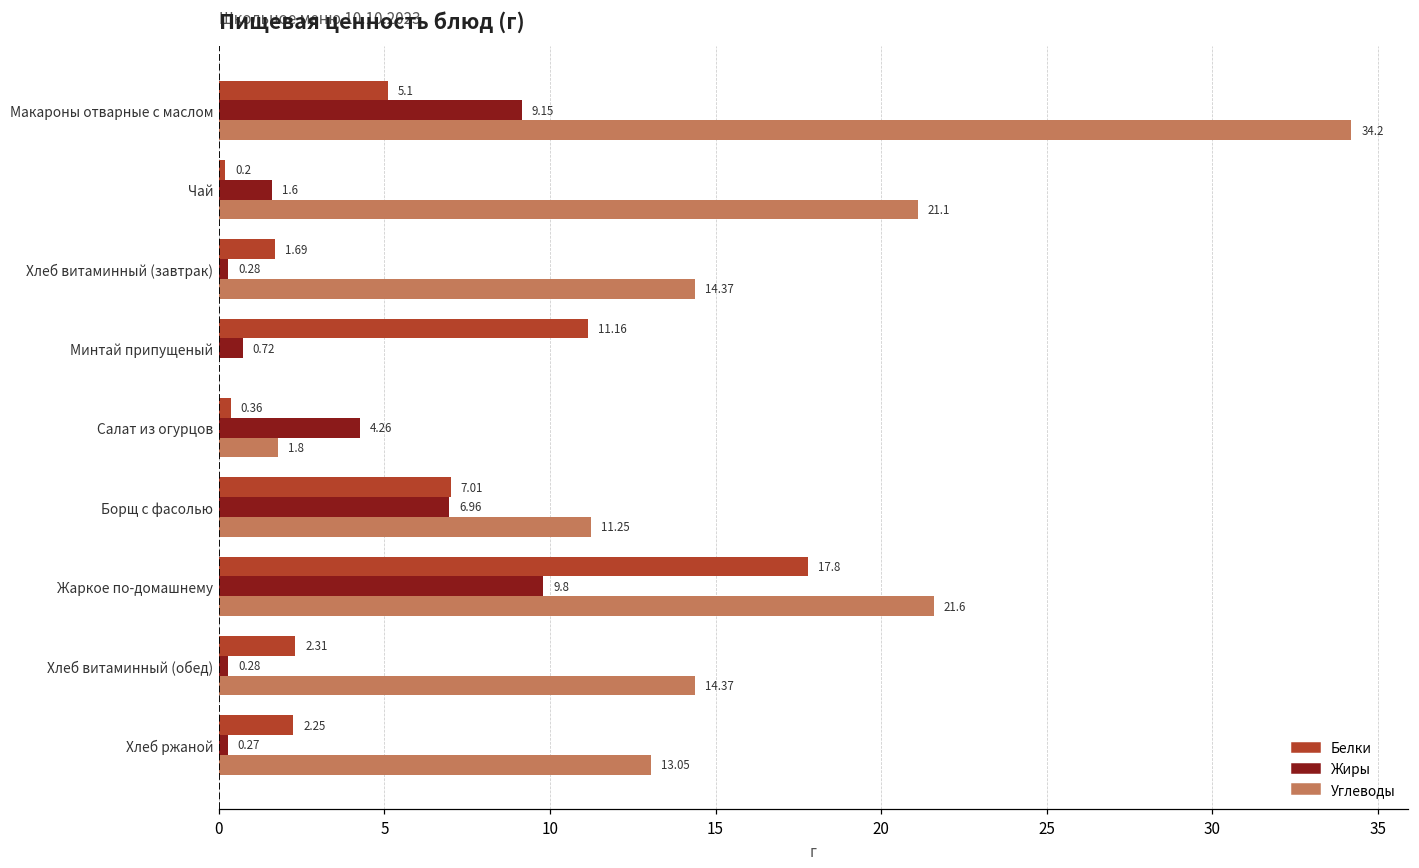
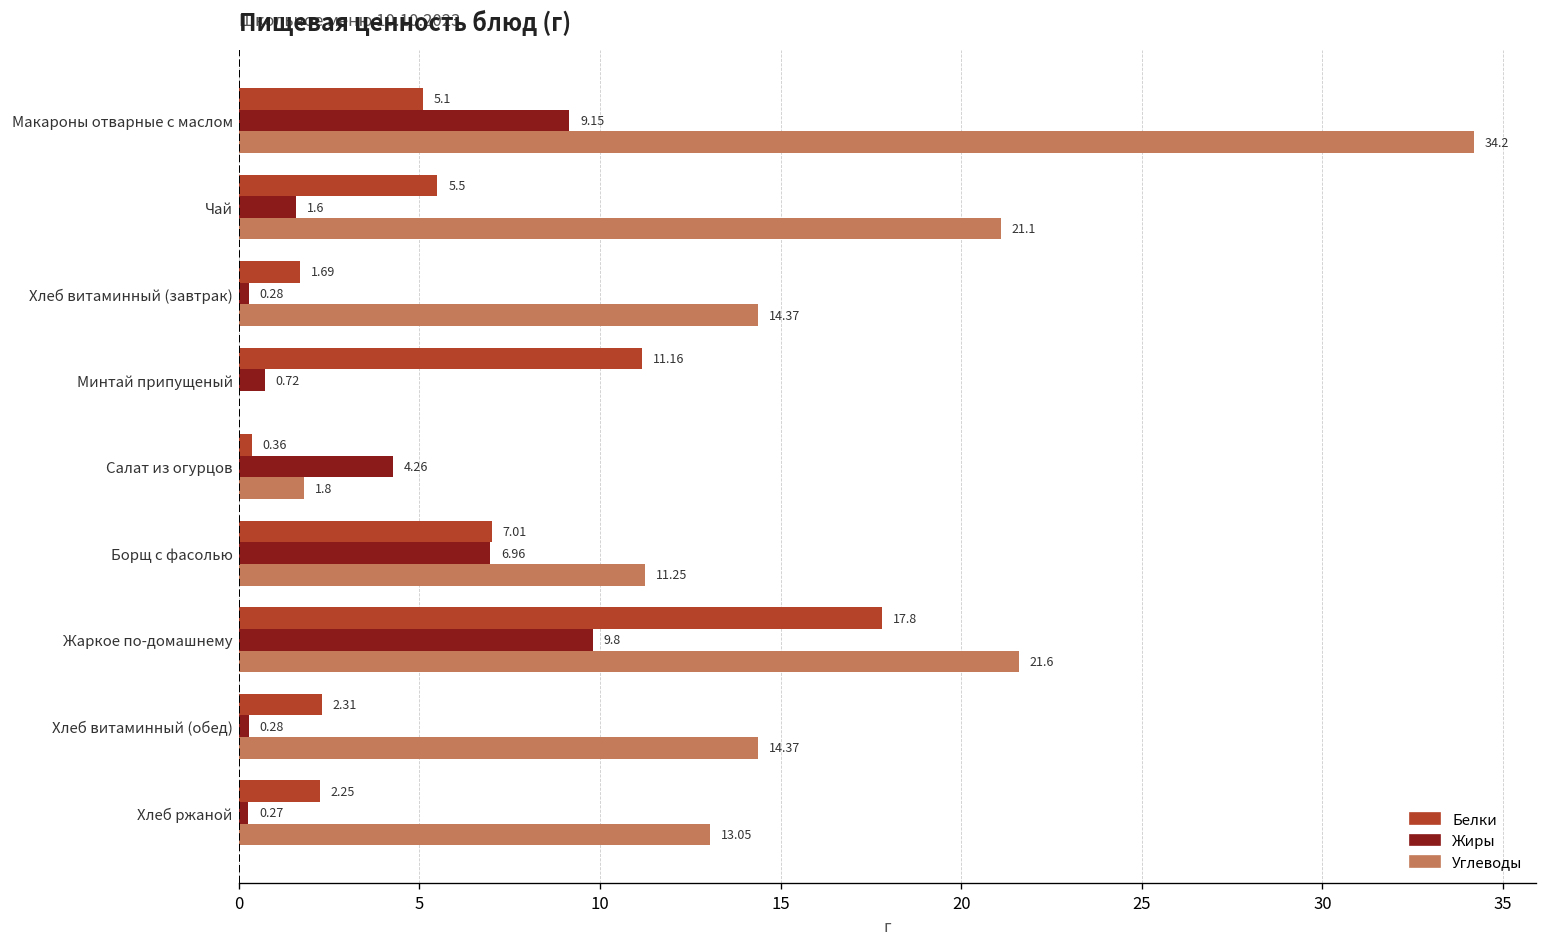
  {
    "Белки": {
      "Макароны отварные с маслом": 5.1,
-     "Чай": 0.2,
+     "Чай": 5.5,
      "Хлеб витаминный (завтрак)": 1.69,
      "Минтай припущеный": 11.16,
      "Салат из огурцов": 0.36,
      "Борщ с фасолью": 7.01,
      "Жаркое по-домашнему": 17.8,
      "Хлеб витаминный (обед)": 2.31,
      "Хлеб ржаной": 2.25
    },
    "Жиры": {
      "Макароны отварные с маслом": 9.15,
      "Чай": 1.6,
      "Хлеб витаминный (завтрак)": 0.28,
      "Минтай припущеный": 0.72,
      "Салат из огурцов": 4.26,
      "Борщ с фасолью": 6.96,
      "Жаркое по-домашнему": 9.8,
      "Хлеб витаминный (обед)": 0.28,
      "Хлеб ржаной": 0.27
    },
    "Углеводы": {
      "Макароны отварные с маслом": 34.2,
      "Чай": 21.1,
      "Хлеб витаминный (завтрак)": 14.37,
      "Салат из огурцов": 1.8,
      "Борщ с фасолью": 11.25,
      "Жаркое по-домашнему": 21.6,
      "Хлеб витаминный (обед)": 14.37,
      "Хлеб ржаной": 13.05
    }
  }
